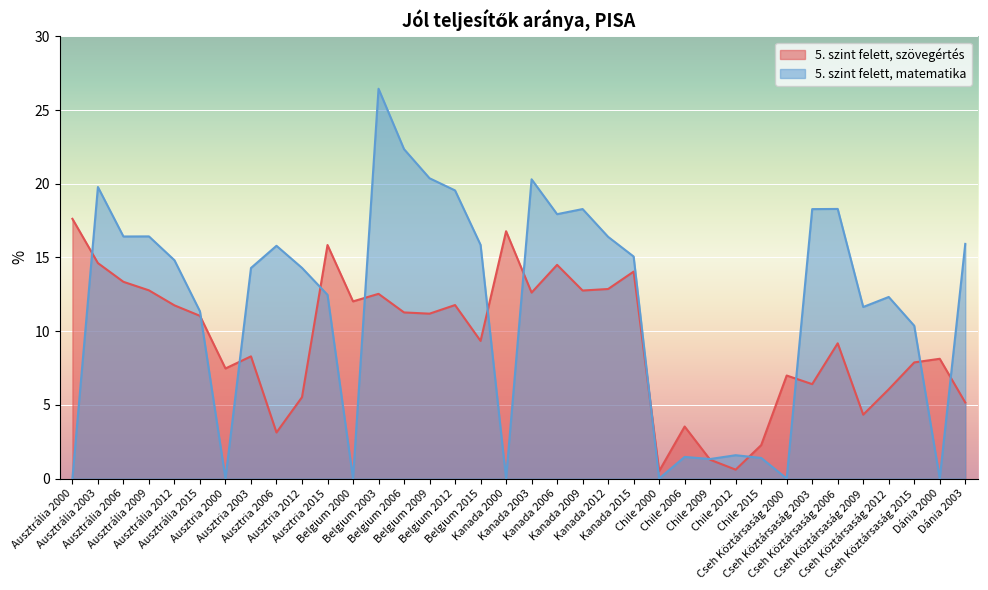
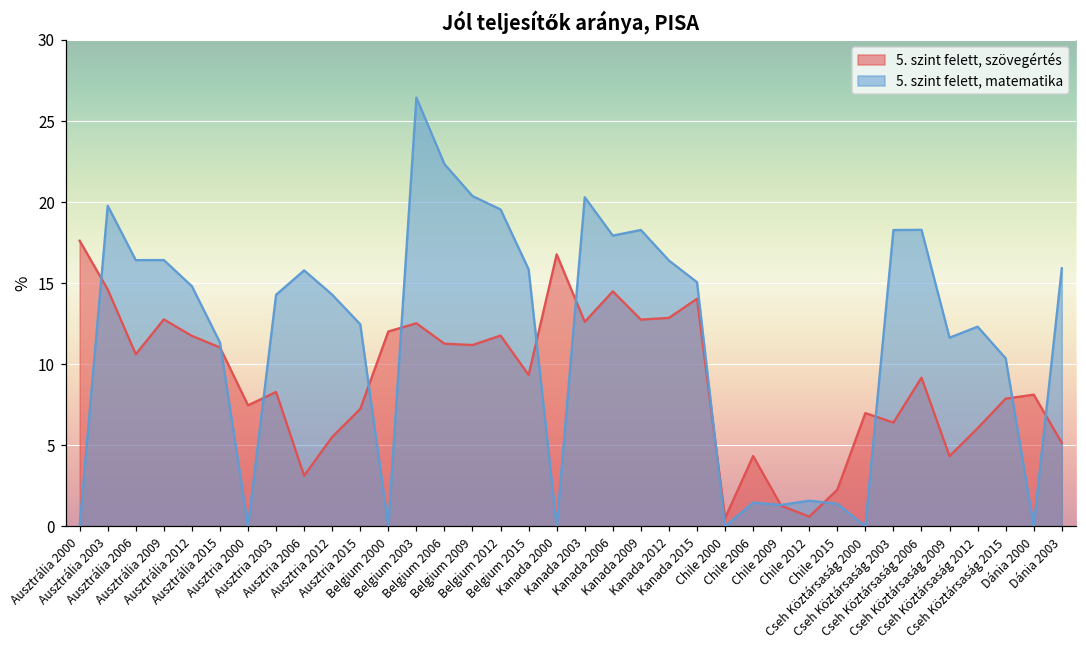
  {
    "5. szint felett, szövegértés": {
      "Ausztrália 2000": 17.6,
      "Ausztrália 2003": 14.6,
-     "Ausztrália 2006": 13.3,
+     "Ausztrália 2006": 10.6,
      "Ausztrália 2009": 12.8,
      "Ausztrália 2012": 11.7,
      "Ausztrália 2015": 11.0,
      "Ausztria 2000": 7.5,
      "Ausztria 2003": 8.3,
      "Ausztria 2006": 3.1,
      "Ausztria 2012": 5.5,
-     "Ausztria 2015": 15.8,
+     "Ausztria 2015": 7.2,
      "Belgium 2000": 12.0,
      "Belgium 2003": 12.5,
      "Belgium 2006": 11.3,
      "Belgium 2009": 11.2,
      "Belgium 2012": 11.8,
      "Belgium 2015": 9.3,
      "Kanada 2000": 16.8,
      "Kanada 2003": 12.6,
      "Kanada 2006": 14.5,
      "Kanada 2009": 12.8,
      "Kanada 2012": 12.9,
      "Kanada 2015": 14.0,
      "Chile 2000": 0.5,
-     "Chile 2006": 3.5,
+     "Chile 2006": 4.3,
      "Chile 2012": 0.6,
      "Chile 2015": 2.3,
      "Cseh Köztársaság 2000": 7.0,
      "Cseh Köztársaság 2003": 6.4,
      "Cseh Köztársaság 2006": 9.2,
      "Cseh Köztársaság 2009": 4.3,
      "Cseh Köztársaság 2012": 6.1,
      "Cseh Köztársaság 2015": 7.9,
      "Dánia 2000": 8.1,
      "Dánia 2003": 5.2
    },
    "5. szint felett, matematika": {
      "Ausztrália 2000": 0.0,
      "Ausztrália 2003": 19.8,
      "Ausztrália 2006": 16.4,
      "Ausztrália 2009": 16.4,
      "Ausztrália 2012": 14.8,
      "Ausztrália 2015": 11.3,
      "Ausztria 2000": 0.0,
      "Ausztria 2003": 14.3,
      "Ausztria 2006": 15.8,
      "Ausztria 2012": 14.3,
      "Ausztria 2015": 12.5,
      "Belgium 2000": 0.0,
      "Belgium 2003": 26.4,
      "Belgium 2006": 22.3,
      "Belgium 2009": 20.4,
      "Belgium 2012": 19.5,
      "Belgium 2015": 15.9,
      "Kanada 2000": 0.0,
      "Kanada 2003": 20.3,
      "Kanada 2006": 17.9,
      "Kanada 2009": 18.3,
      "Kanada 2012": 16.4,
      "Kanada 2015": 15.1,
      "Chile 2000": 0.0,
      "Chile 2006": 1.5,
      "Chile 2012": 1.6,
      "Chile 2015": 1.4,
      "Cseh Köztársaság 2000": 0.0,
      "Cseh Köztársaság 2003": 18.3,
      "Cseh Köztársaság 2006": 18.3,
      "Cseh Köztársaság 2009": 11.6,
      "Cseh Köztársaság 2012": 12.3,
      "Cseh Köztársaság 2015": 10.4,
      "Dánia 2000": 0.0,
      "Dánia 2003": 15.9
    }
  }
